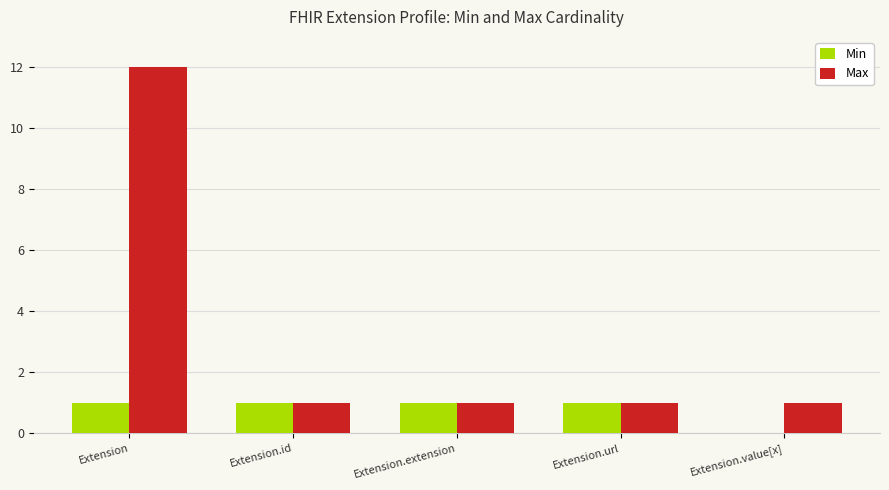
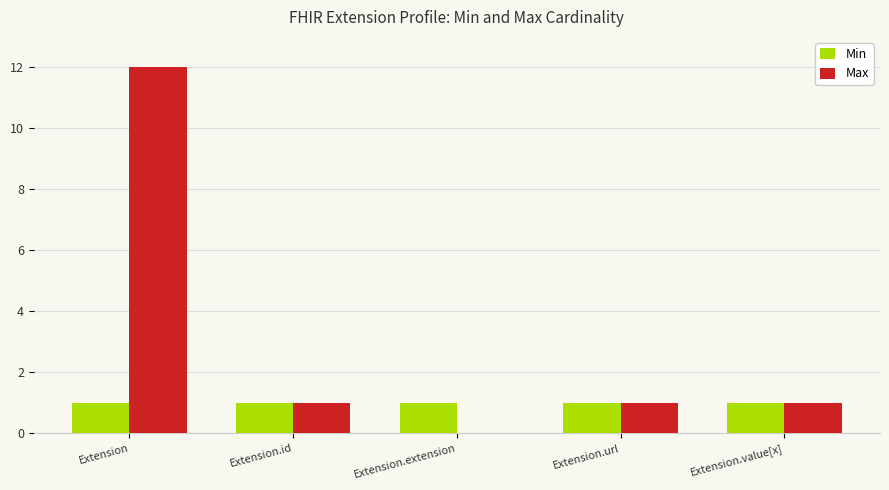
  {
    "Min": {
      "Extension": 1,
      "Extension.id": 1,
      "Extension.extension": 1,
      "Extension.url": 1,
-     "Extension.value[x]": 0
+     "Extension.value[x]": 1
    },
    "Max": {
      "Extension": 12,
      "Extension.id": 1,
-     "Extension.extension": 1,
+     "Extension.extension": 0,
      "Extension.url": 1,
      "Extension.value[x]": 1
    }
  }
